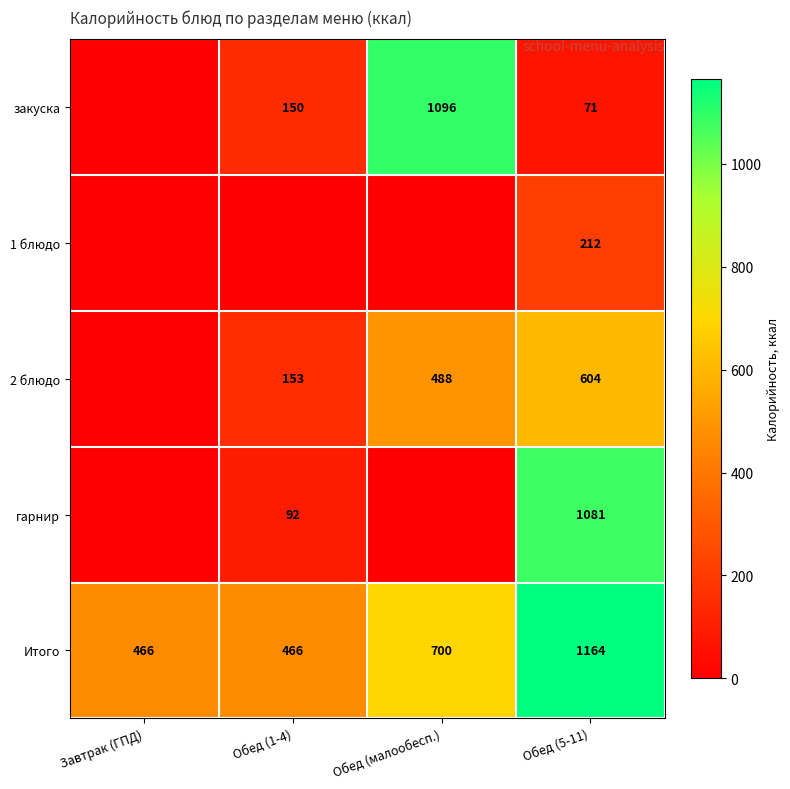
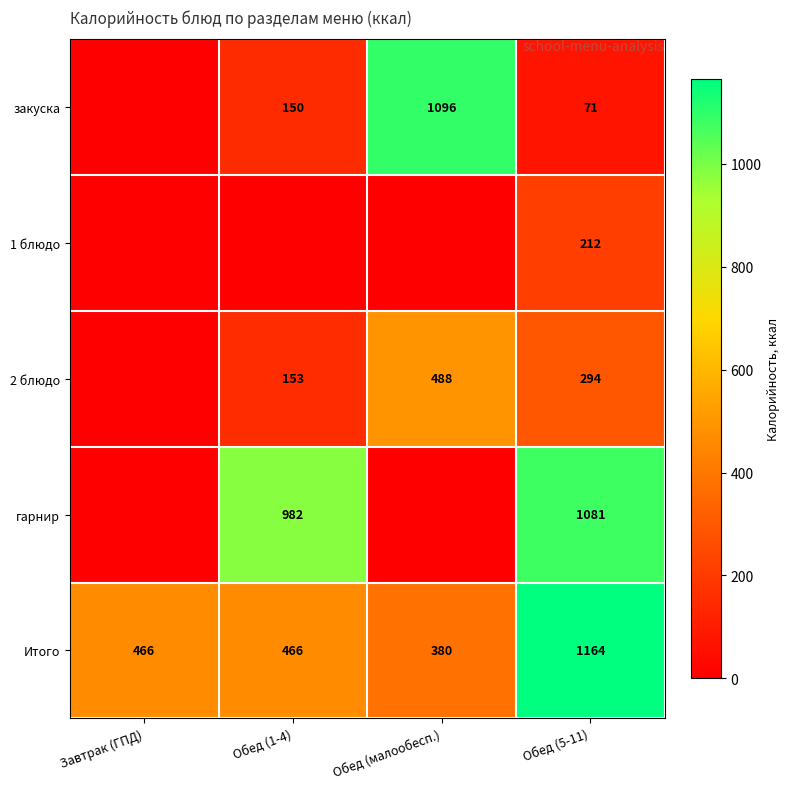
  {
    "закуска": {
      "Обед (1-4)": 150,
      "Обед (малообесп.)": 1096
    },
    "1 блюдо": {
      "Обед (5-11)": 212
    },
    "2 блюдо": {
      "Обед (1-4)": 153,
      "Обед (малообесп.)": 488,
-     "Обед (5-11)": 604
+     "Обед (5-11)": 294
    },
    "гарнир": {
-     "Обед (1-4)": 92,
+     "Обед (1-4)": 982,
      "Обед (5-11)": 1081
    },
    "Итого": {
      "Завтрак (ГПД)": 466,
      "Обед (1-4)": 466,
-     "Обед (малообесп.)": 700,
+     "Обед (малообесп.)": 380,
      "Обед (5-11)": 1164
    }
  }
